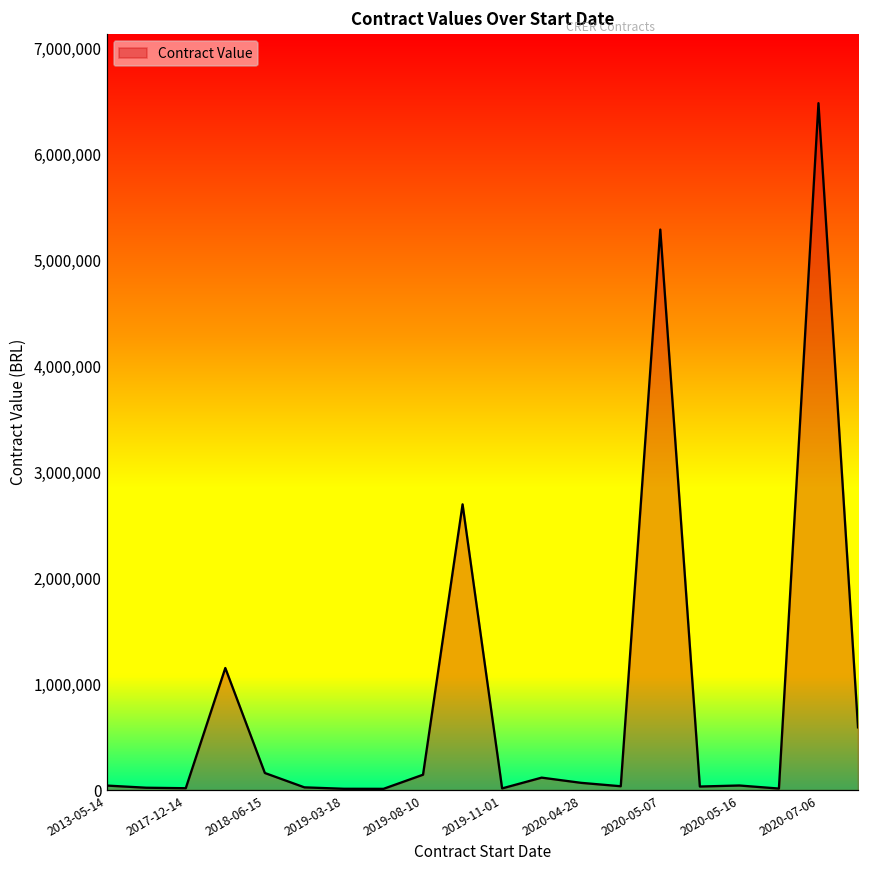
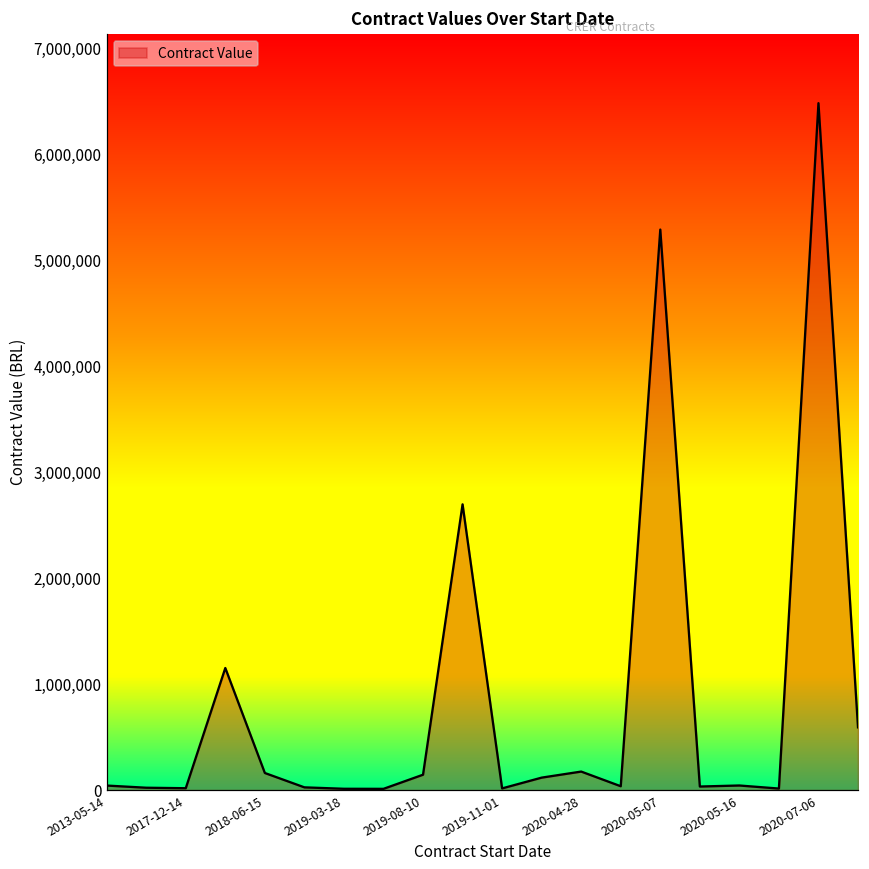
  {
    "2017-12-14": "0",
    "2019-03-18": "0",
    "2019-08-10": "100,000",
-   "2020-04-28": "100,000",
+   "2020-04-28": "200,000",
    "2020-07-06": "6,500,000"
  }
